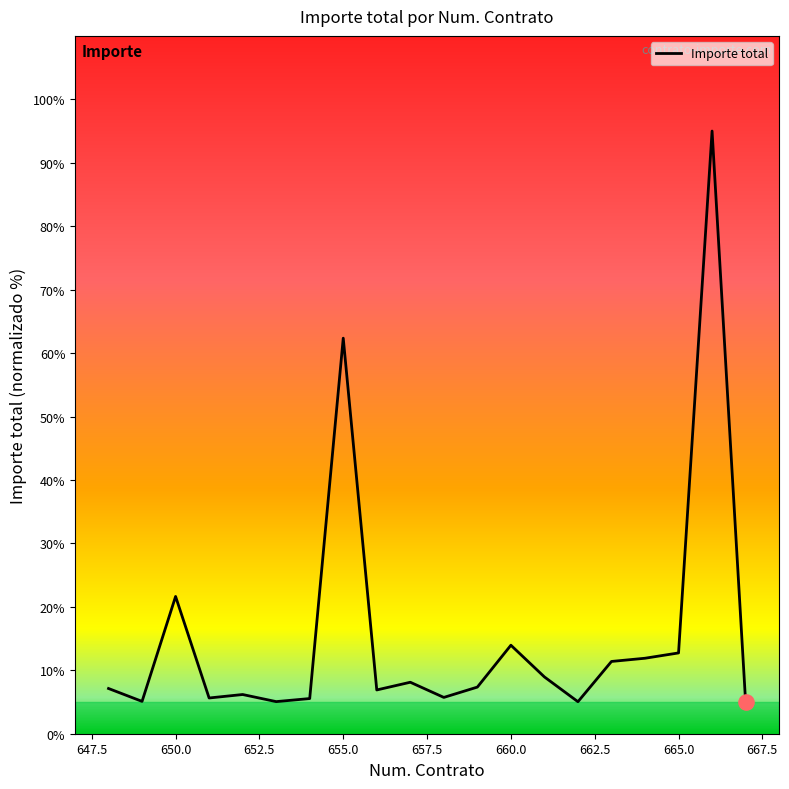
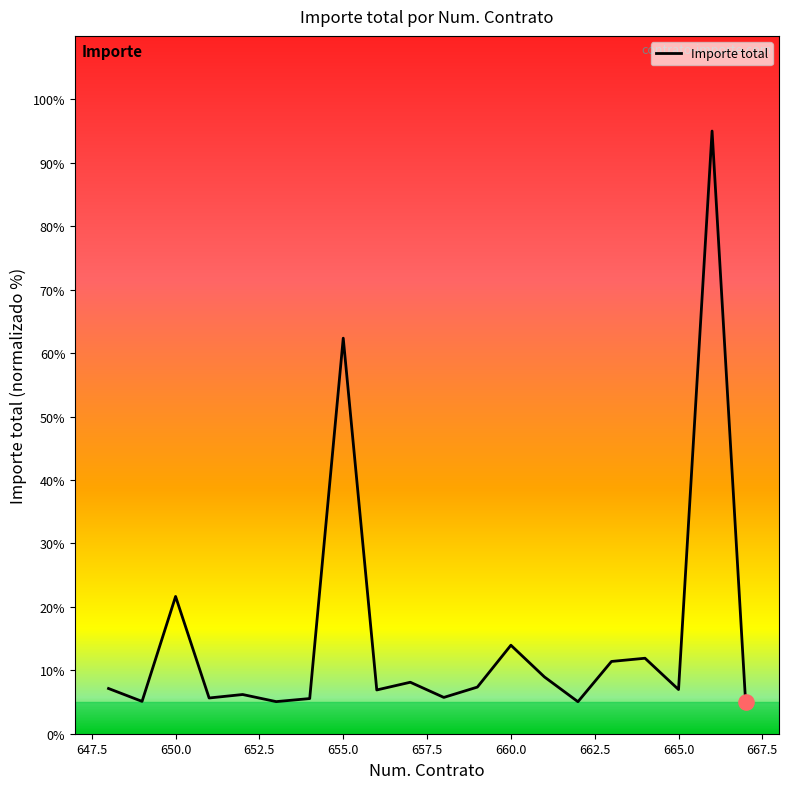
  {
    "Importe total": {
      "650.0": "22%",
      "655.0": "62%",
      "660.0": "14%",
-     "665.0": "13%"
+     "665.0": "7%"
    }
  }
